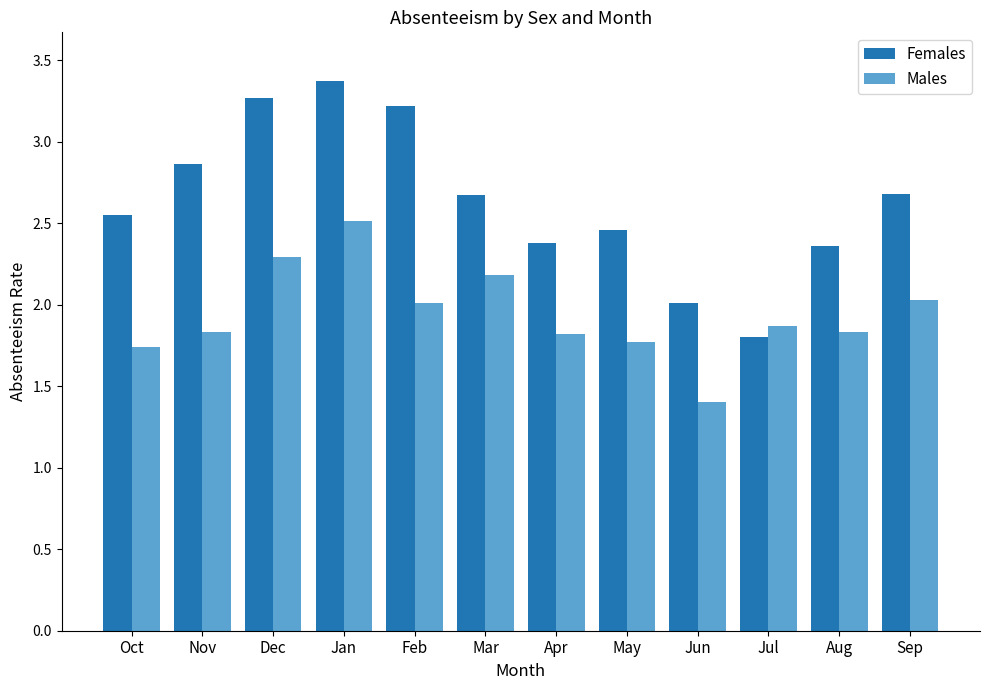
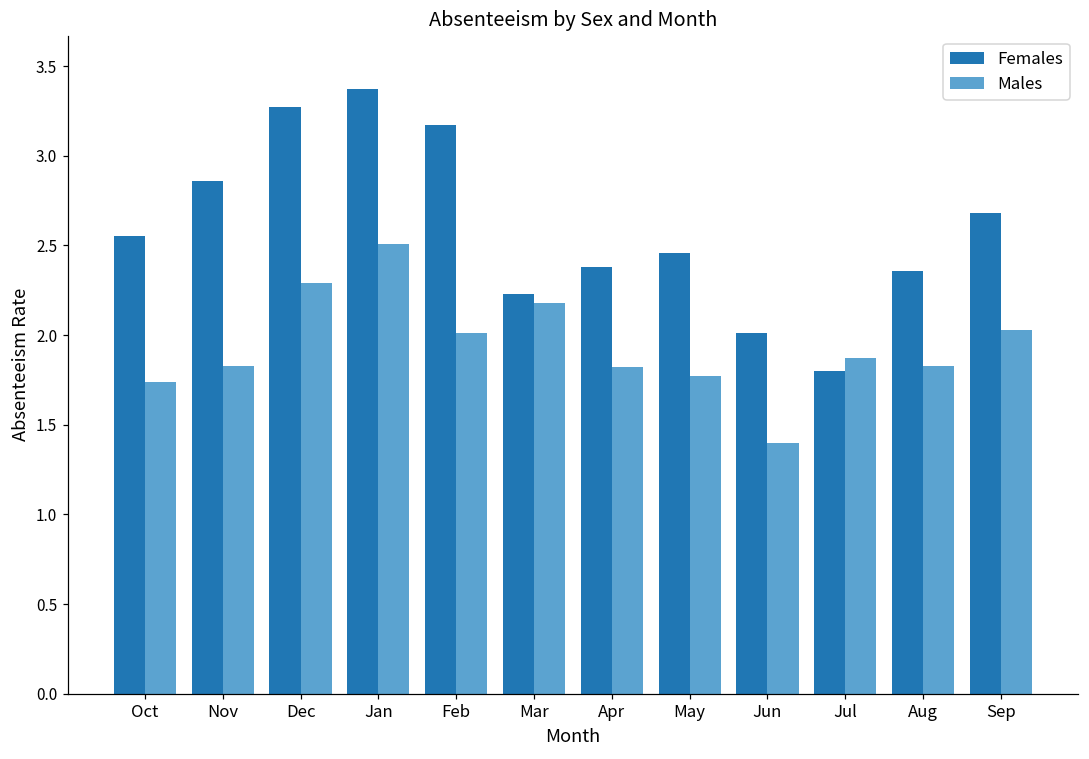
  {
    "Females": {
      "Oct": 2.55,
      "Nov": 2.86,
      "Dec": 3.27,
      "Jan": 3.37,
-     "Feb": 3.22,
-     "Mar": 2.67,
+     "Feb": 3.17,
+     "Mar": 2.23,
      "Apr": 2.38,
      "May": 2.46,
      "Jun": 2.01,
      "Jul": 1.80,
      "Aug": 2.36,
      "Sep": 2.68
    },
    "Males": {
      "Oct": 1.74,
      "Nov": 1.83,
      "Dec": 2.29,
      "Jan": 2.51,
      "Feb": 2.01,
      "Mar": 2.18,
      "Apr": 1.82,
      "May": 1.77,
      "Jun": 1.40,
      "Jul": 1.87,
      "Aug": 1.83,
      "Sep": 2.03
    }
  }
